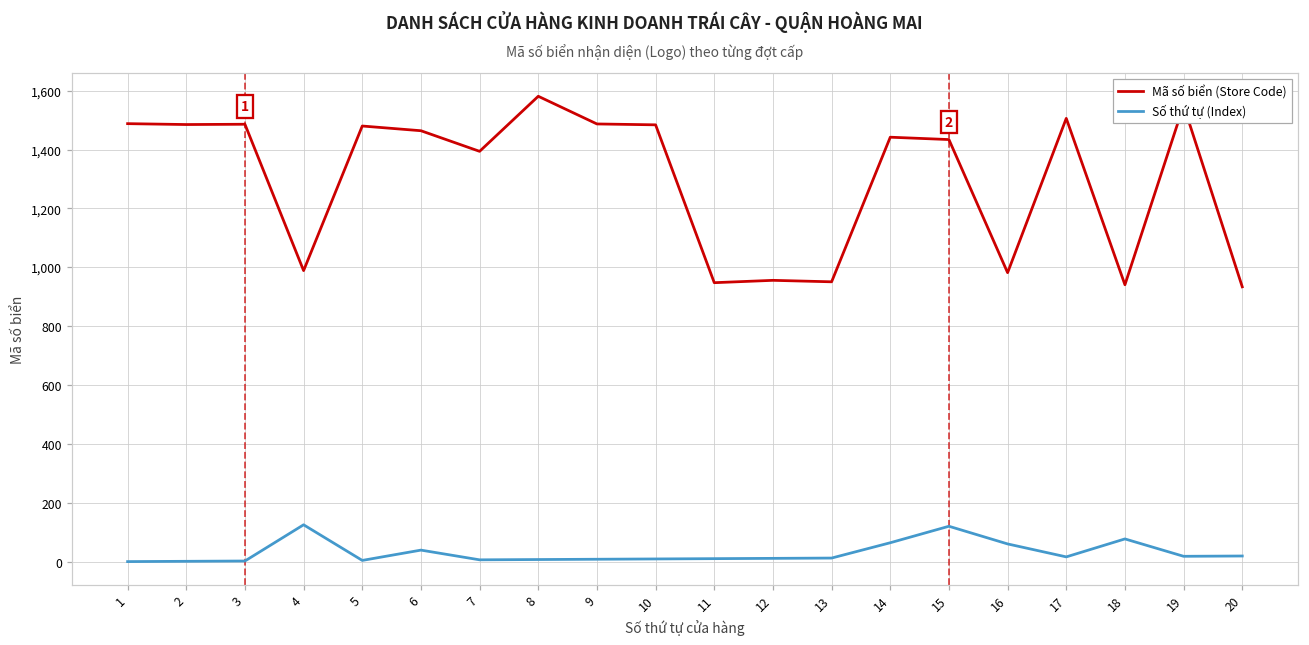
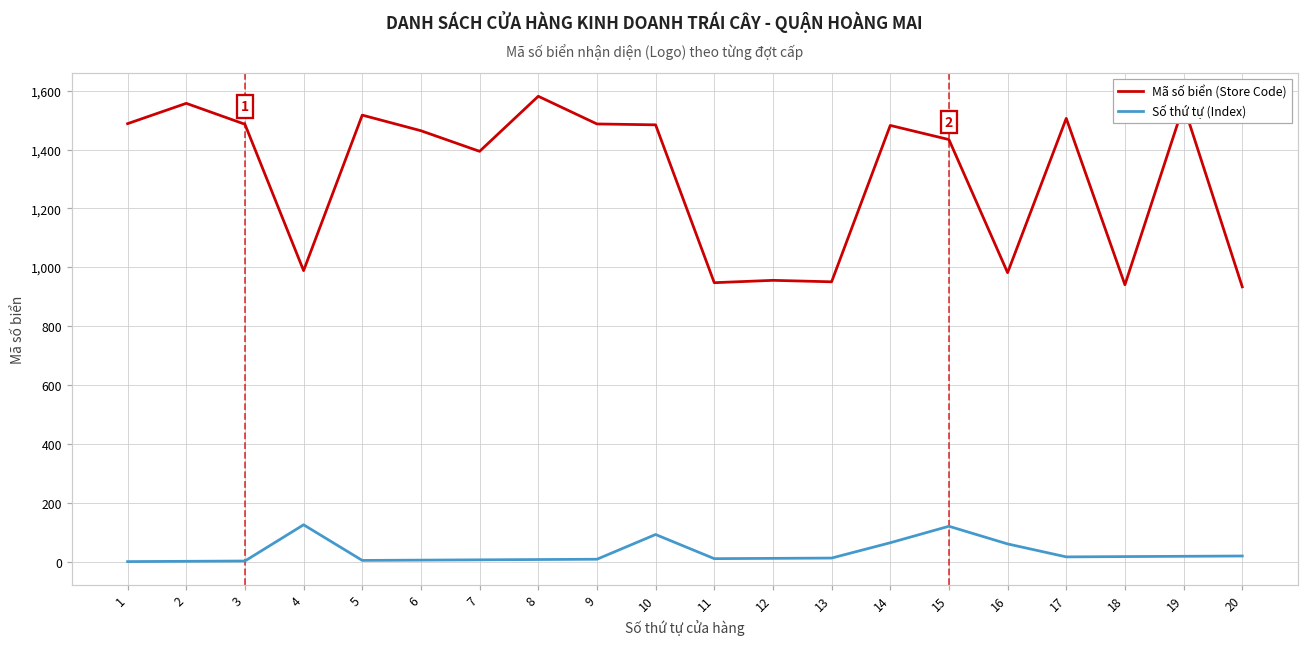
  {
    "Mã số biển (Store Code)": {
      "1": "1,490",
-     "2": "1,490",
+     "2": "1,560",
      "4": "990",
-     "5": "1,480",
+     "5": "1,520",
      "6": "1,460",
      "7": "1,390",
      "8": "1,580",
      "9": "1,490",
      "10": "1,480",
      "11": "950",
      "12": "960",
      "13": "950",
-     "14": "1,440",
+     "14": "1,480",
      "16": "980",
      "17": "1,510",
      "18": "940",
      "20": "930"
    },
    "Số thứ tự (Index)": {
      "1": "0",
      "2": "0",
      "3": "0",
      "4": "130",
      "5": "10",
-     "6": "40",
+     "6": "10",
      "7": "10",
      "8": "10",
      "9": "10",
-     "10": "10",
+     "10": "90",
      "11": "10",
      "12": "10",
      "13": "10",
      "14": "70",
      "15": "120",
      "16": "60",
      "17": "20",
-     "18": "80",
+     "18": "20",
      "19": "20",
      "20": "20"
    }
  }
